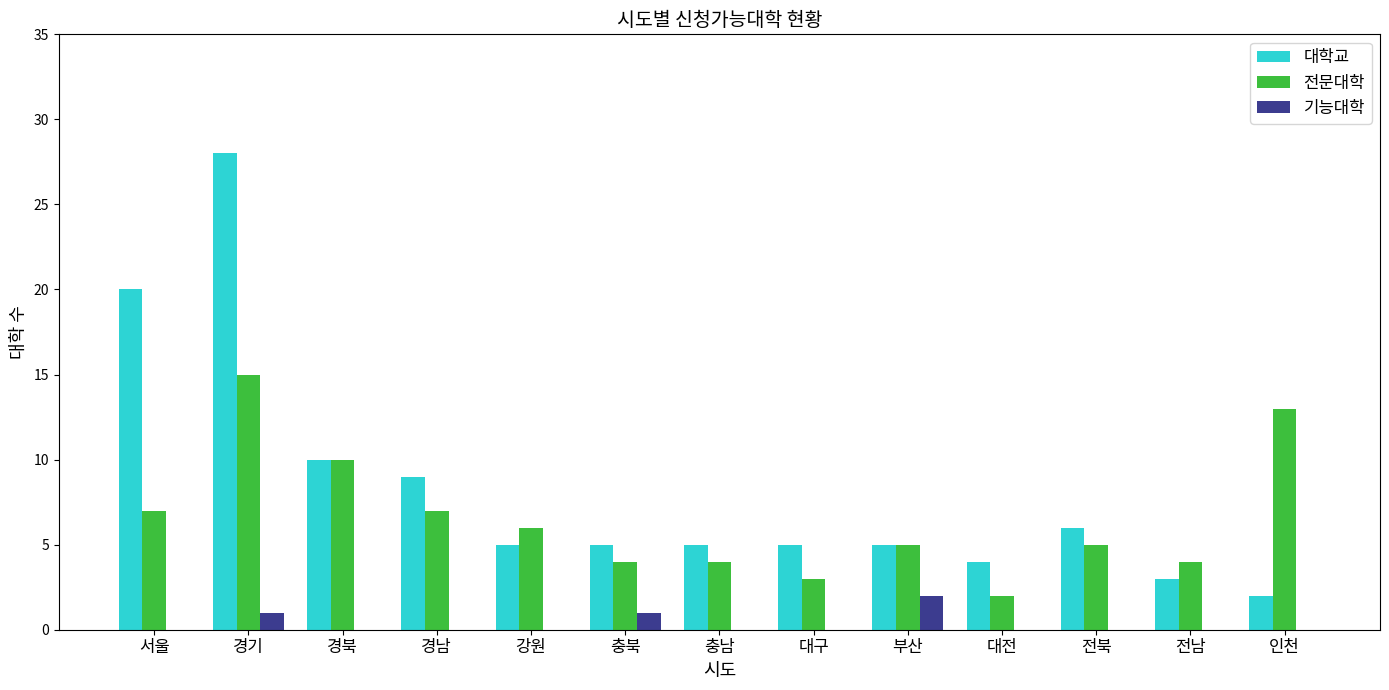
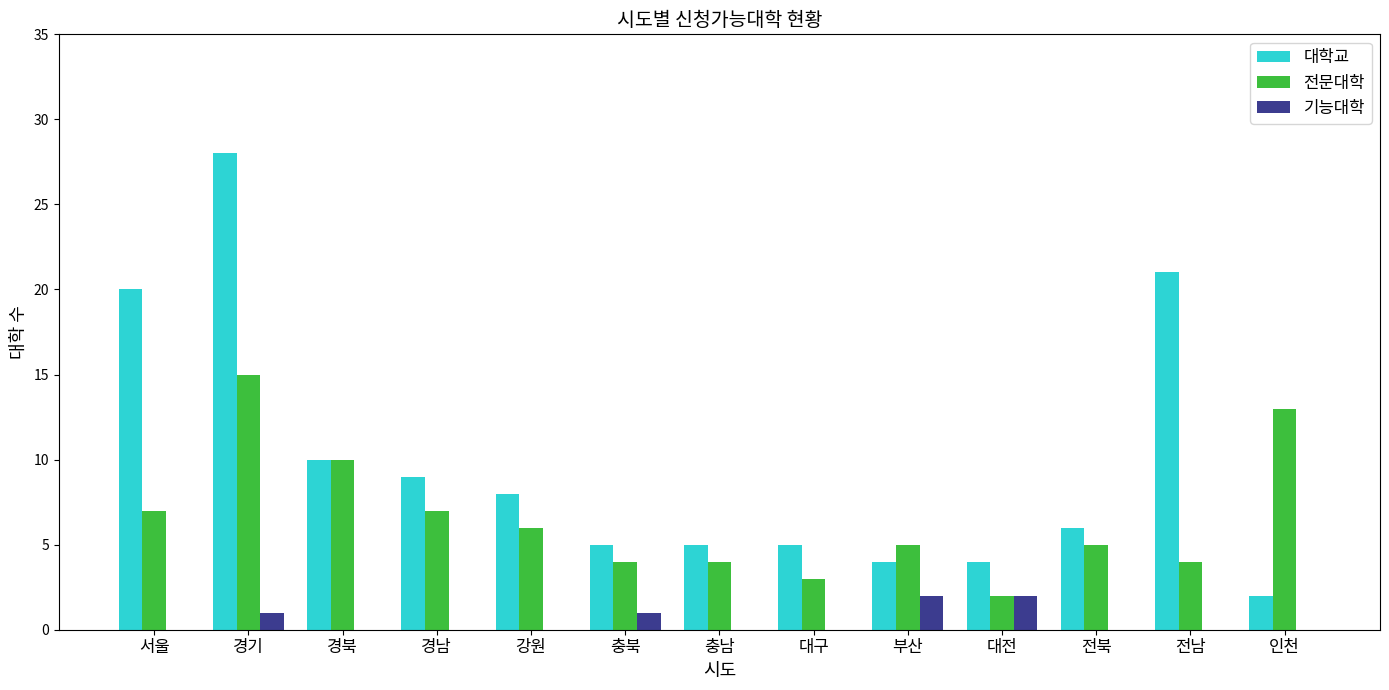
  {
    "대학교": {
      "서울": 20,
      "경기": 28,
      "경북": 10,
      "경남": 9,
-     "강원": 5,
+     "강원": 8,
      "충북": 5,
      "충남": 5,
      "대구": 5,
-     "부산": 5,
+     "부산": 4,
      "대전": 4,
      "전북": 6,
-     "전남": 3,
+     "전남": 21,
      "인천": 2
    },
    "전문대학": {
      "서울": 7,
      "경기": 15,
      "경북": 10,
      "경남": 7,
      "강원": 6,
      "충북": 4,
      "충남": 4,
      "대구": 3,
      "부산": 5,
      "대전": 2,
      "전북": 5,
      "전남": 4,
      "인천": 13
    },
    "기능대학": {
      "서울": 0,
      "경기": 1,
      "경북": 0,
      "경남": 0,
      "강원": 0,
      "충북": 1,
      "충남": 0,
      "대구": 0,
      "부산": 2,
-     "대전": 0,
+     "대전": 2,
      "전북": 0,
      "전남": 0,
      "인천": 0
    }
  }
